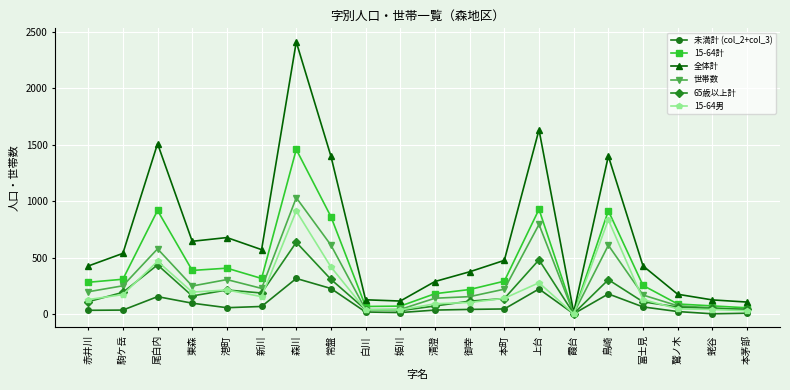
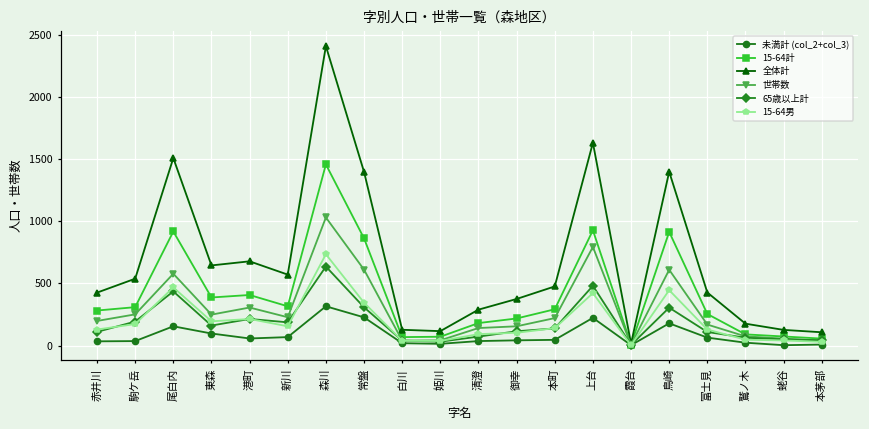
  {
    "15-64男": {
      "尾白内": 470,
      "東森": 200,
      "新川": 160,
-     "森川": 910,
-     "常盤": 420,
-     "上台": 280,
-     "鳥崎": 840
+     "森川": 740,
+     "常盤": 350,
+     "上台": 420,
+     "鳥崎": 450
    }
  }
